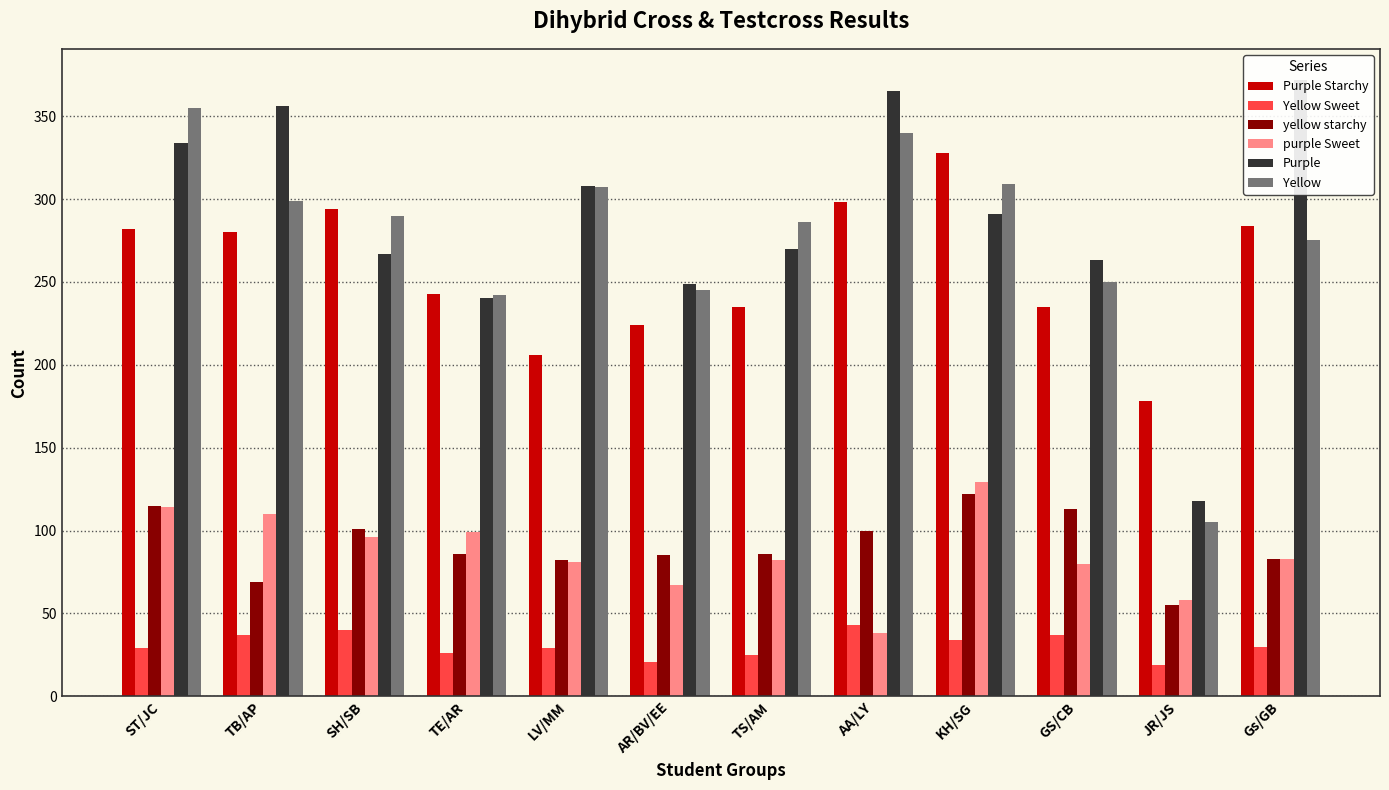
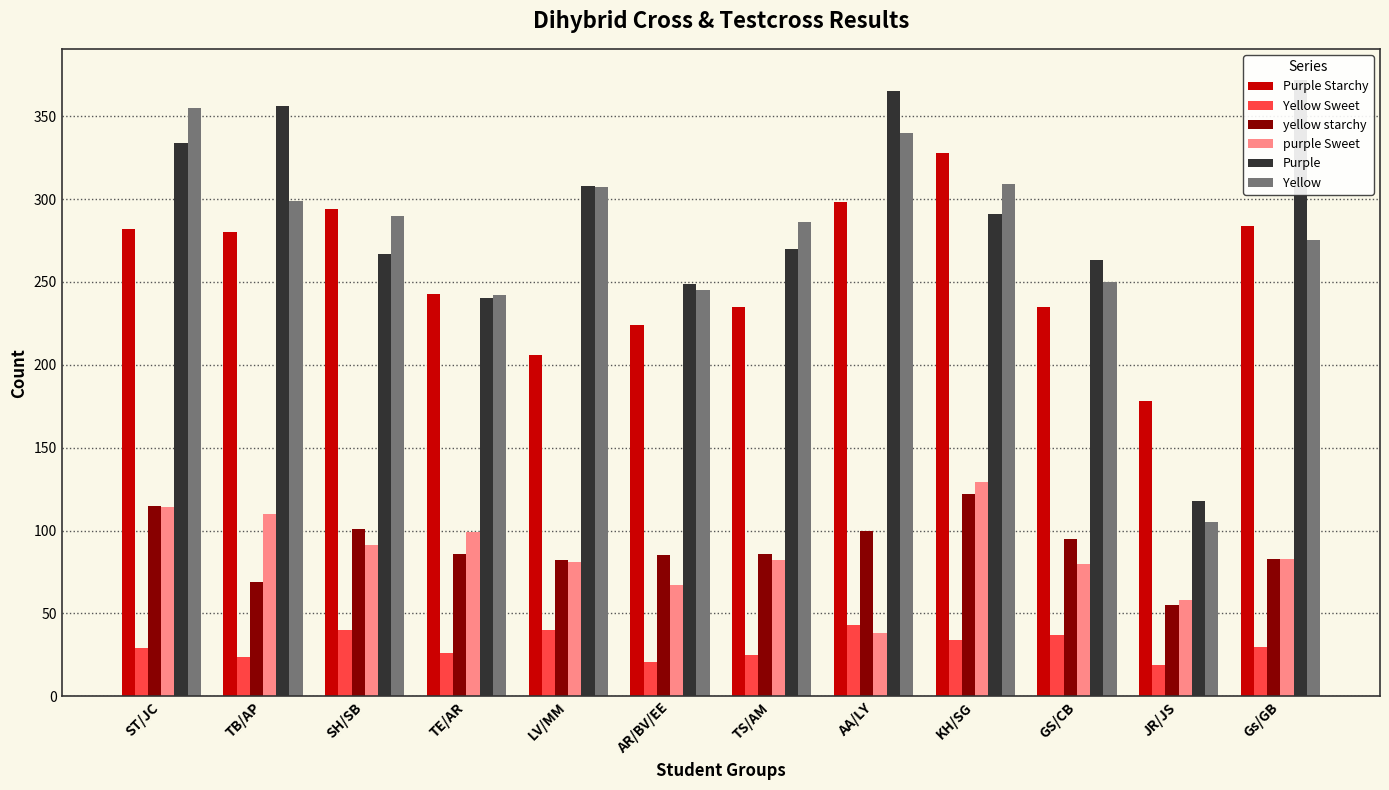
  {
    "Purple Starchy": {
      "ST/JC": 282,
      "TB/AP": 280,
      "SH/SB": 294,
      "TE/AR": 243,
      "LV/MM": 206,
      "AR/BV/EE": 224,
      "TS/AM": 235,
      "AA/LY": 298,
      "KH/SG": 328,
      "GS/CB": 235,
      "JR/JS": 178,
      "Gs/GB": 284
    },
    "Yellow Sweet": {
      "ST/JC": 29,
-     "TB/AP": 37,
+     "TB/AP": 24,
      "SH/SB": 40,
      "TE/AR": 26,
-     "LV/MM": 29,
+     "LV/MM": 40,
      "AR/BV/EE": 21,
      "TS/AM": 25,
      "AA/LY": 43,
      "KH/SG": 34,
      "GS/CB": 37,
      "JR/JS": 19,
      "Gs/GB": 30
    },
    "yellow starchy": {
      "ST/JC": 115,
      "TB/AP": 69,
      "SH/SB": 101,
      "TE/AR": 86,
      "LV/MM": 82,
      "AR/BV/EE": 85,
      "TS/AM": 86,
      "AA/LY": 100,
      "KH/SG": 122,
-     "GS/CB": 113,
+     "GS/CB": 95,
      "JR/JS": 55,
      "Gs/GB": 83
    },
    "purple Sweet": {
      "ST/JC": 114,
      "TB/AP": 110,
-     "SH/SB": 96,
+     "SH/SB": 91,
      "TE/AR": 99,
      "LV/MM": 81,
      "AR/BV/EE": 67,
      "TS/AM": 82,
      "AA/LY": 38,
      "KH/SG": 129,
      "GS/CB": 80,
      "JR/JS": 58,
      "Gs/GB": 83
    },
    "Purple": {
      "ST/JC": 334,
      "TB/AP": 356,
      "SH/SB": 267,
      "TE/AR": 240,
      "LV/MM": 308,
      "AR/BV/EE": 249,
      "TS/AM": 270,
      "AA/LY": 365,
      "KH/SG": 291,
      "GS/CB": 263,
      "JR/JS": 118
    },
    "Yellow": {
      "ST/JC": 355,
      "TB/AP": 299,
      "SH/SB": 290,
      "TE/AR": 242,
      "LV/MM": 307,
      "AR/BV/EE": 245,
      "TS/AM": 286,
      "AA/LY": 340,
      "KH/SG": 309,
      "GS/CB": 250,
      "JR/JS": 105,
      "Gs/GB": 275
    }
  }
